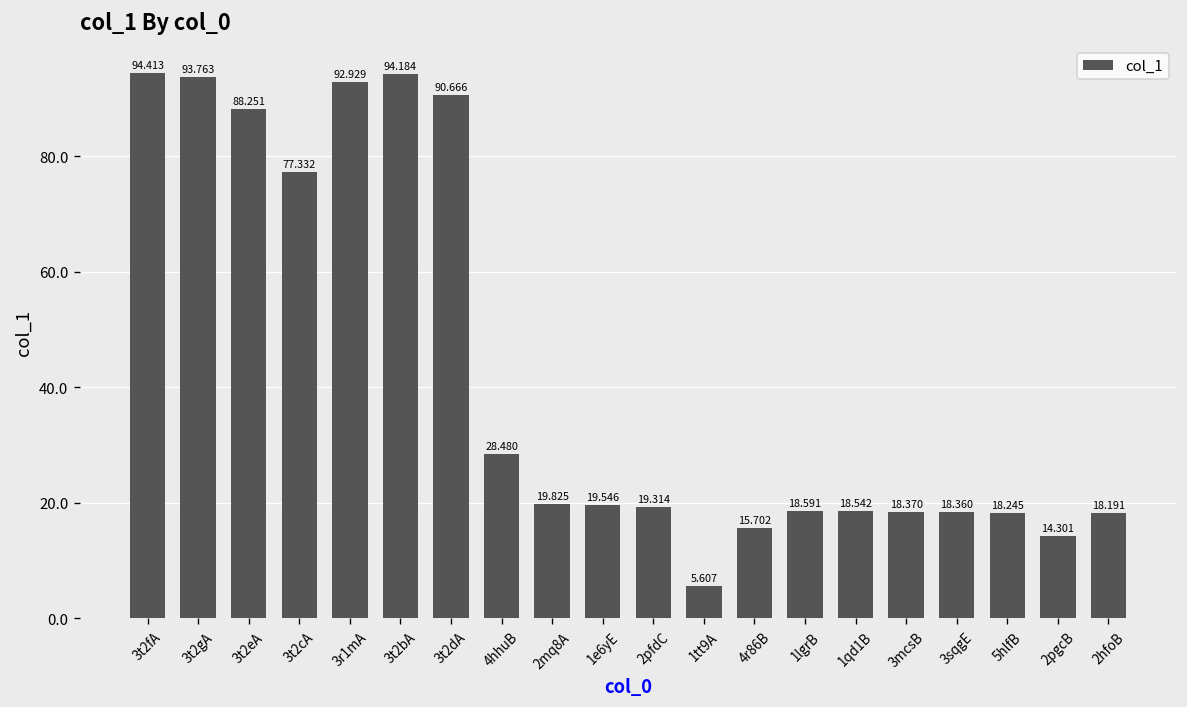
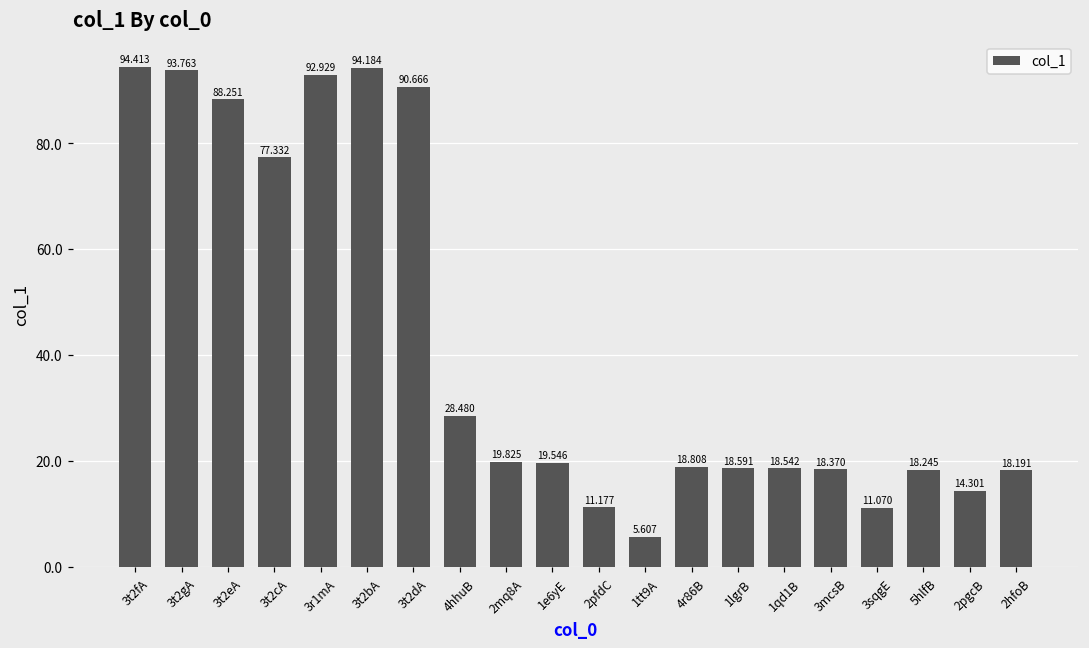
  {
    "3t2fA": 94.413,
    "3t2gA": 93.763,
    "3t2eA": 88.251,
    "3t2cA": 77.332,
    "3r1mA": 92.929,
    "3t2bA": 94.184,
    "3t2dA": 90.666,
    "4hhuB": 28.480,
    "2mq8A": 19.825,
    "1e6yE": 19.546,
-   "2pfdC": 19.314,
+   "2pfdC": 11.177,
    "1tt9A": 5.607,
-   "4r86B": 15.702,
+   "4r86B": 18.808,
    "1lgrB": 18.591,
    "1qd1B": 18.542,
    "3mcsB": 18.370,
-   "3sqgE": 18.360,
+   "3sqgE": 11.070,
    "5hlfB": 18.245,
    "2pgcB": 14.301,
    "2hfoB": 18.191
  }
